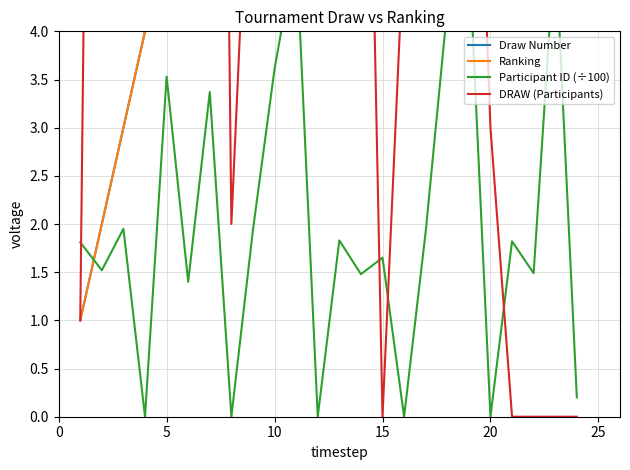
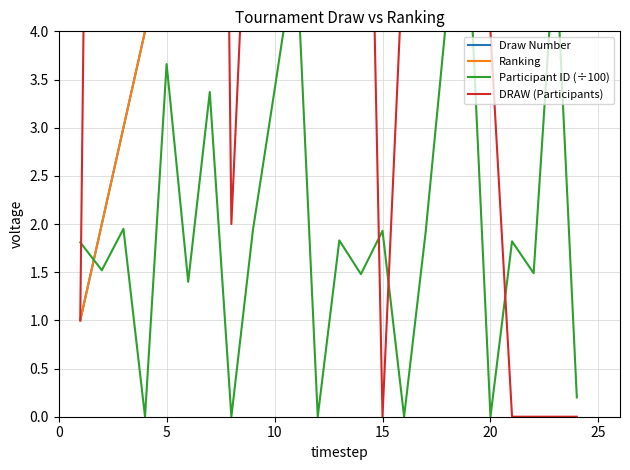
  {
    "Participant ID (÷100)": {
-     "5": 3.5,
-     "10": 3.6,
-     "15": 1.7,
+     "5": 3.7,
+     "10": 3.4,
+     "15": 1.9,
      "20": 0.0
    },
    "DRAW (Participants)": {
      "15": 0,
-     "20": 3
+     "20": 4
    }
  }
